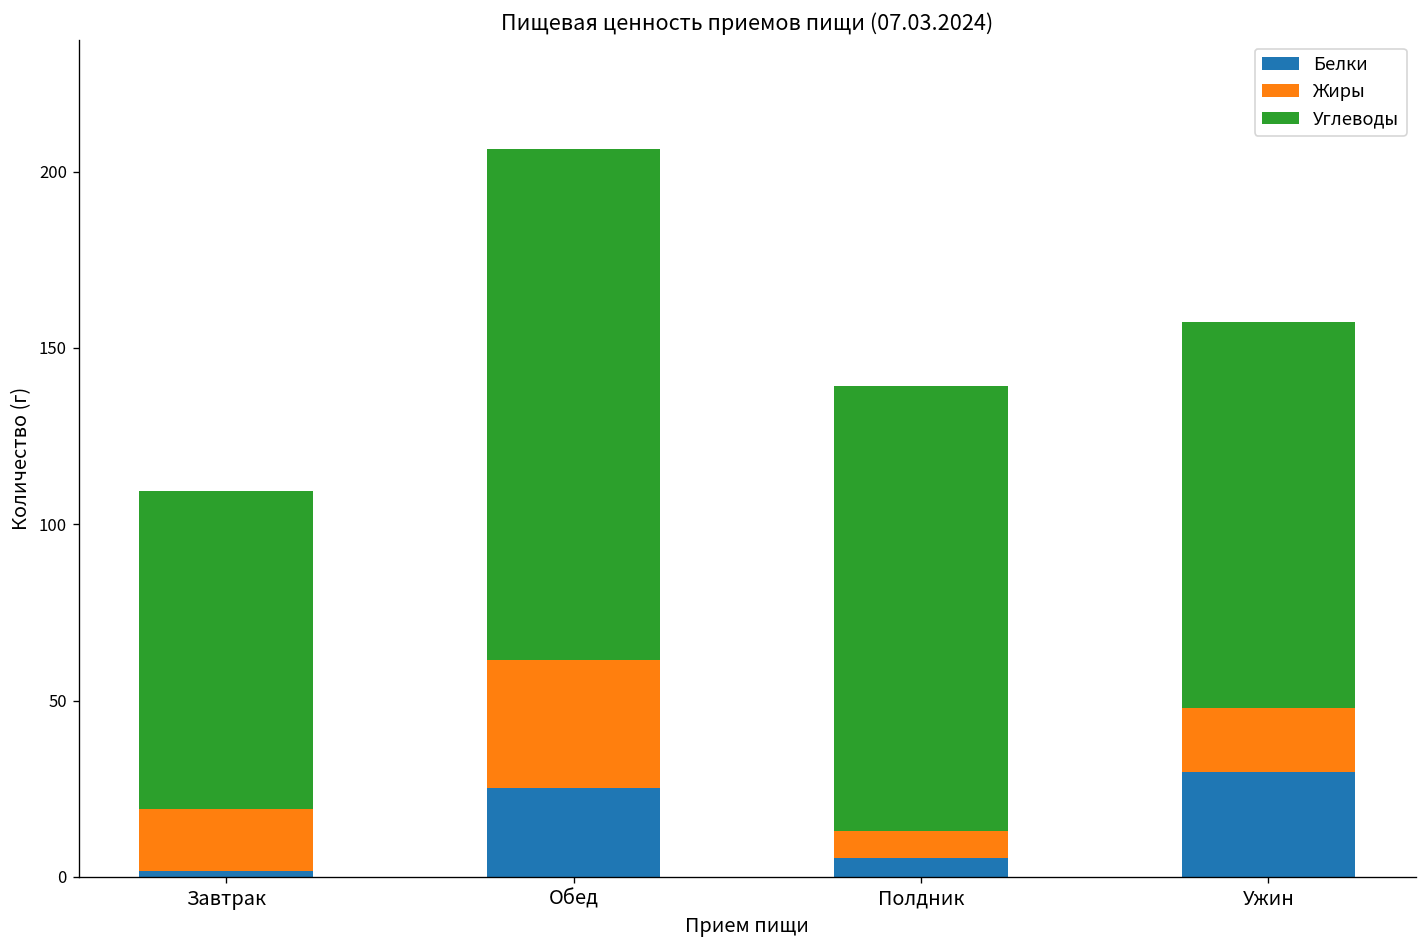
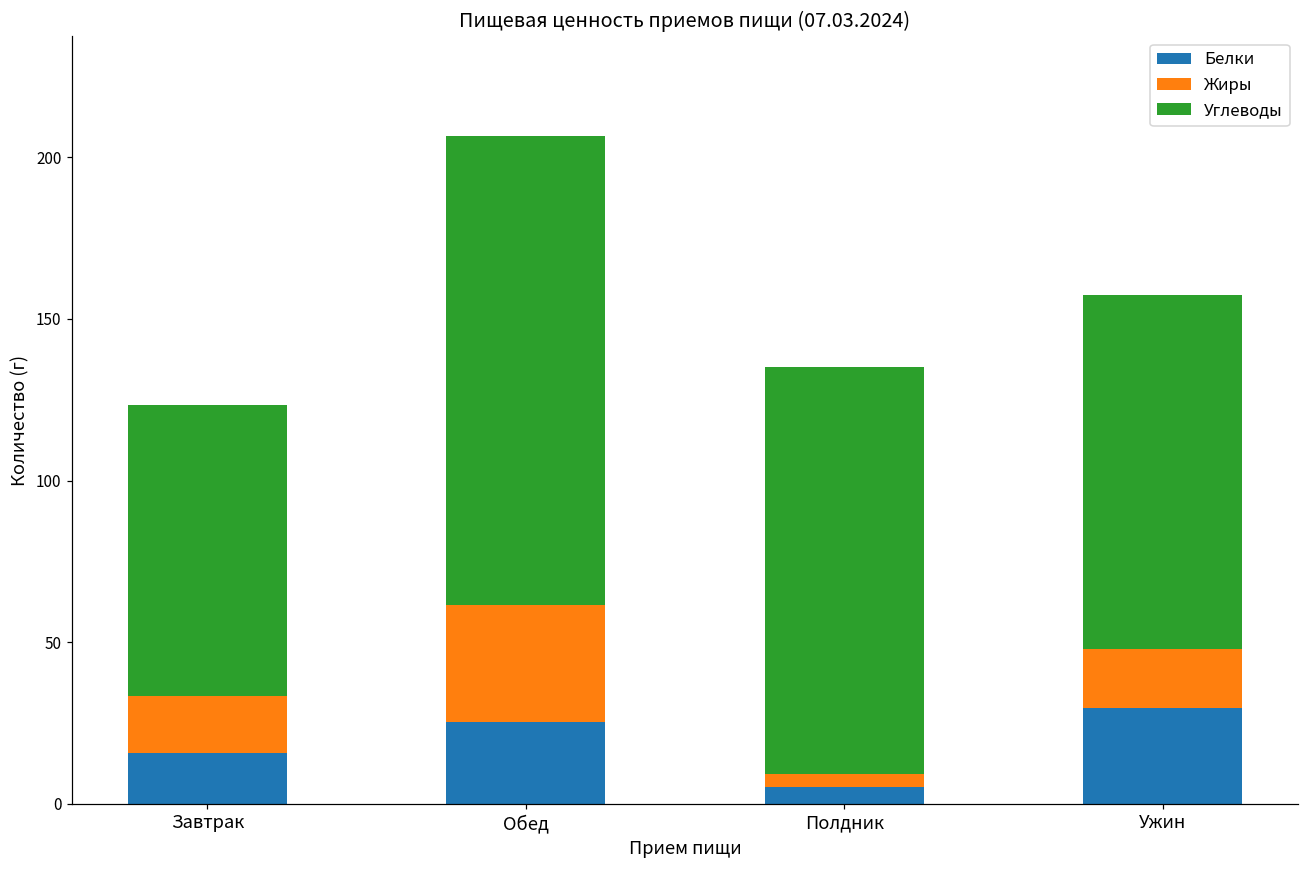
  {
    "Белки": {
-     "Завтрак": 2,
+     "Завтрак": 16,
      "Обед": 25,
      "Полдник": 5,
      "Ужин": 30
    },
    "Жиры": {
      "Завтрак": 18,
      "Обед": 36,
-     "Полдник": 8,
+     "Полдник": 4,
      "Ужин": 18
    },
    "Углеводы": {
      "Завтрак": 90,
      "Обед": 145,
      "Полдник": 126,
      "Ужин": 110
    }
  }
